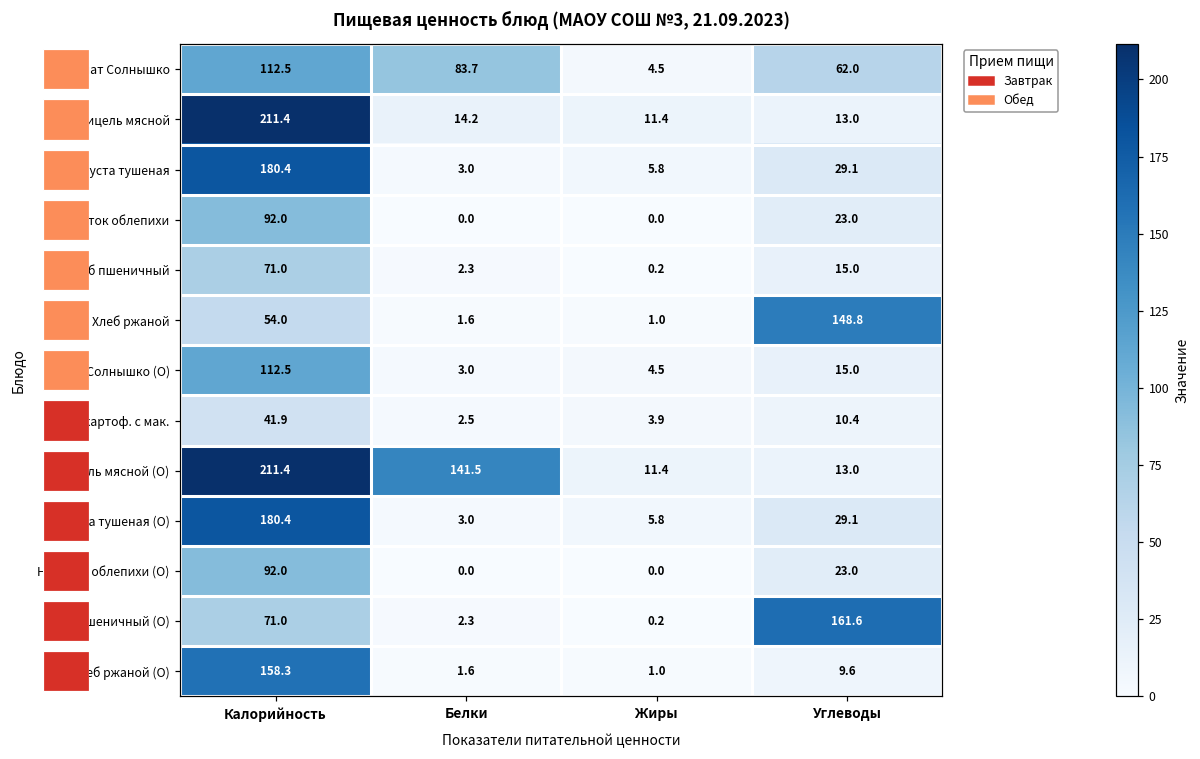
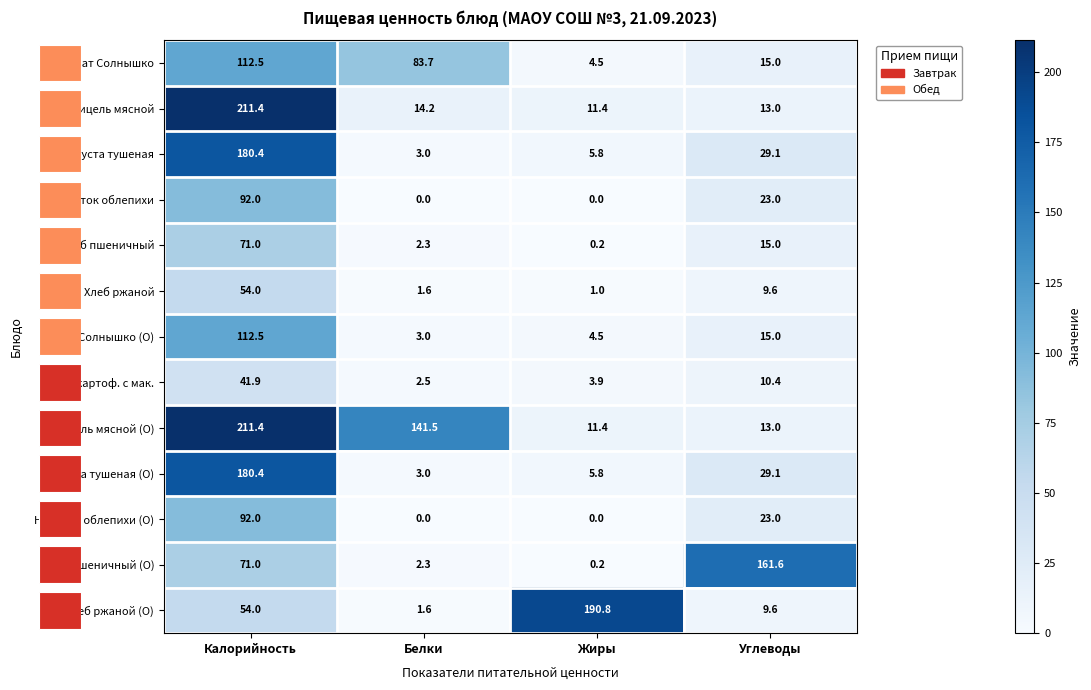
  {
    "Салат Солнышко": {
      "Калорийность": 112.5,
      "Белки": 83.7,
      "Жиры": 4.5,
-     "Углеводы": 62.0
+     "Углеводы": 15.0
    },
    "Шницель мясной": {
      "Калорийность": 211.4,
      "Белки": 14.2,
      "Жиры": 11.4,
      "Углеводы": 13.0
    },
    "Капуста тушеная": {
      "Калорийность": 180.4,
      "Белки": 3.0,
      "Жиры": 5.8,
      "Углеводы": 29.1
    },
    "Напиток облепихи": {
      "Калорийность": 92.0,
      "Белки": 0.0,
      "Жиры": 0.0,
      "Углеводы": 23.0
    },
    "Хлеб пшеничный": {
      "Калорийность": 71.0,
      "Белки": 2.3,
      "Жиры": 0.2,
      "Углеводы": 15.0
    },
    "Хлеб ржаной": {
      "Калорийность": 54.0,
      "Белки": 1.6,
      "Жиры": 1.0,
-     "Углеводы": 148.8
+     "Углеводы": 9.6
    },
    "Салат Солнышко (О)": {
      "Калорийность": 112.5,
      "Белки": 3.0,
      "Жиры": 4.5,
      "Углеводы": 15.0
    },
    "Суп картоф. с мак.": {
      "Калорийность": 41.9,
      "Белки": 2.5,
      "Жиры": 3.9,
      "Углеводы": 10.4
    },
    "Шницель мясной (О)": {
      "Калорийность": 211.4,
      "Белки": 141.5,
      "Жиры": 11.4,
      "Углеводы": 13.0
    },
    "Капуста тушеная (О)": {
      "Калорийность": 180.4,
      "Белки": 3.0,
      "Жиры": 5.8,
      "Углеводы": 29.1
    },
    "Напиток облепихи (О)": {
      "Калорийность": 92.0,
      "Белки": 0.0,
      "Жиры": 0.0,
      "Углеводы": 23.0
    },
    "Хлеб пшеничный (О)": {
      "Калорийность": 71.0,
      "Белки": 2.3,
      "Жиры": 0.2,
      "Углеводы": 161.6
    },
    "Хлеб ржаной (О)": {
-     "Калорийность": 158.3,
+     "Калорийность": 54.0,
      "Белки": 1.6,
-     "Жиры": 1.0,
+     "Жиры": 190.8,
      "Углеводы": 9.6
    }
  }
